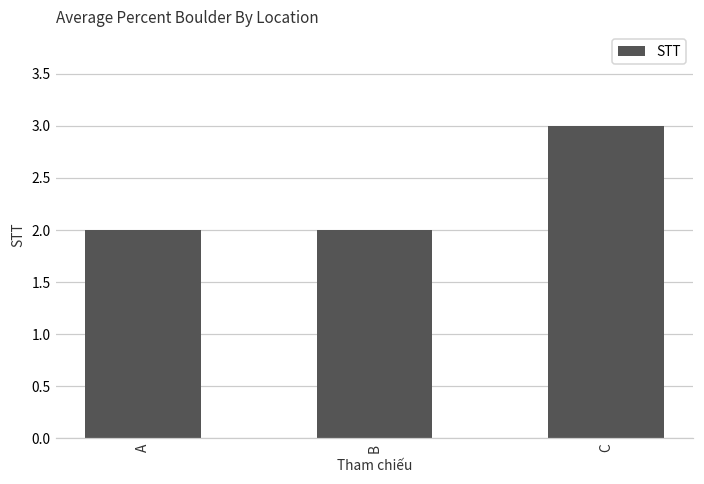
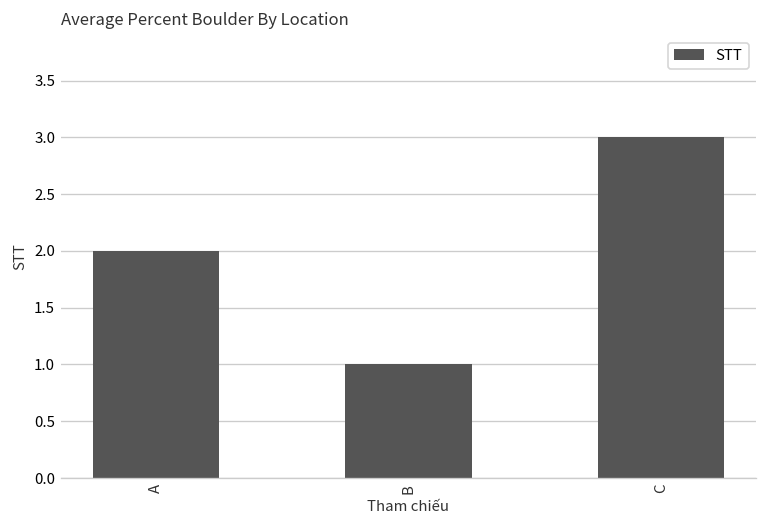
  {
    "A": 2,
-   "B": 2,
+   "B": 1,
    "C": 3
  }
